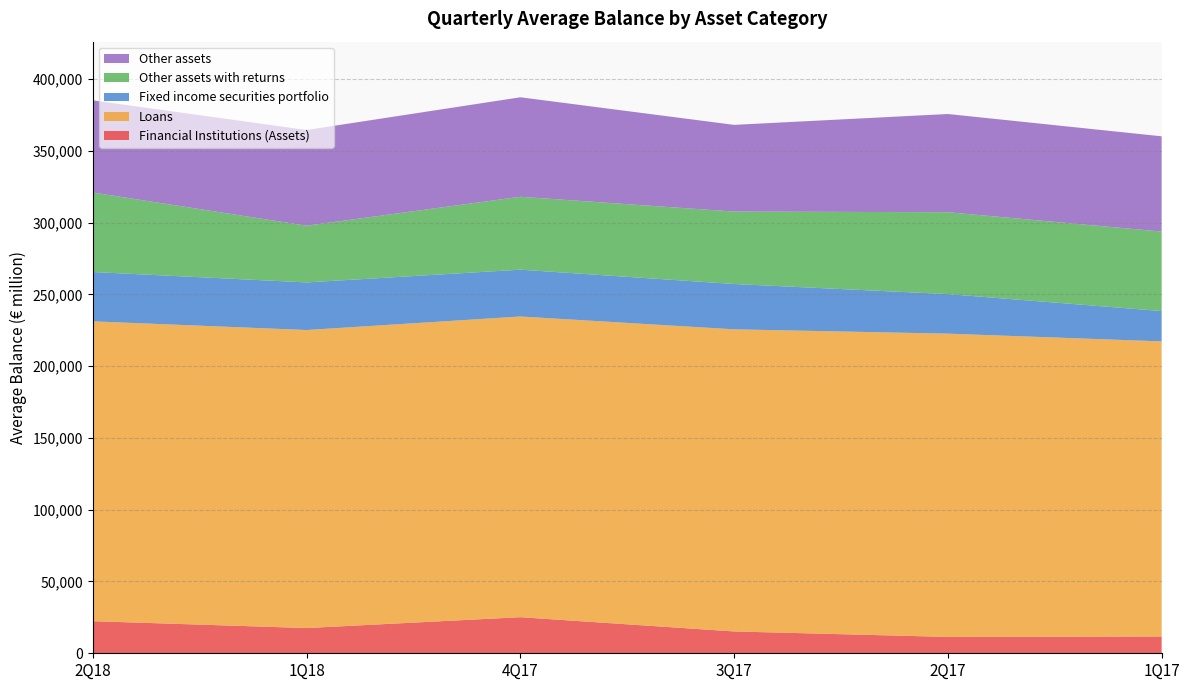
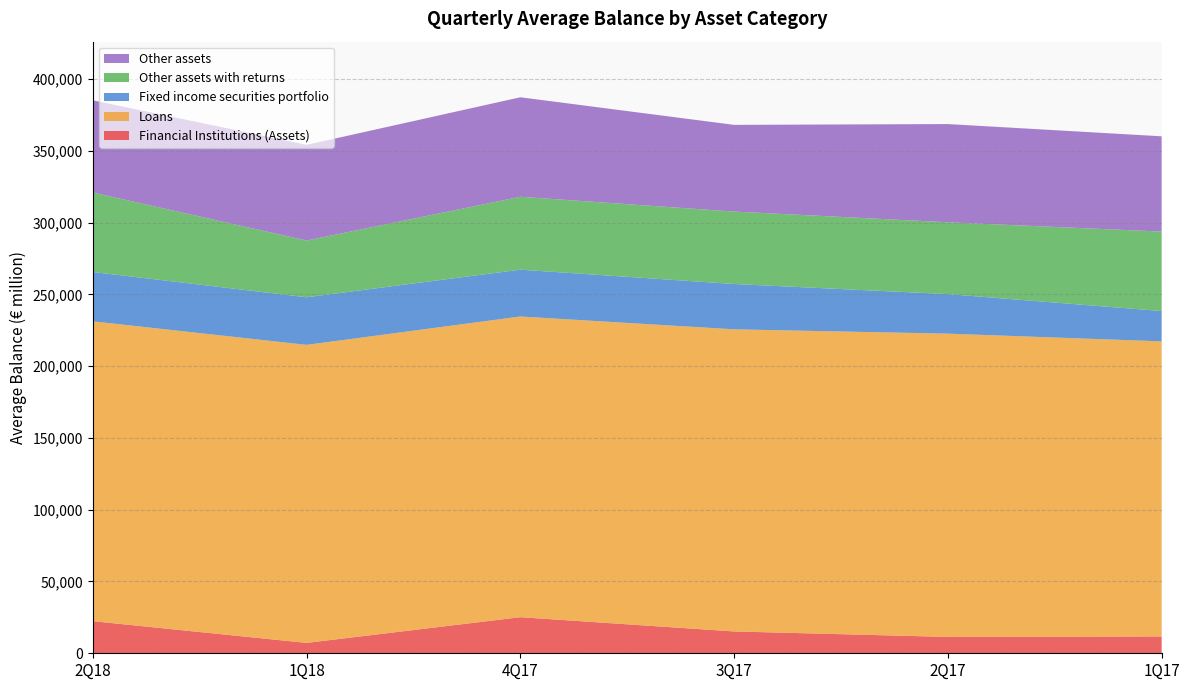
  {
    "Financial Institutions (Assets)": {
      "2Q18": "22,000",
-     "1Q18": "18,000",
+     "1Q18": "7,000",
      "4Q17": "25,000",
      "3Q17": "15,000",
      "2Q17": "11,000",
      "1Q17": "12,000"
    },
    "Loans": {
      "2Q18": "209,000",
      "1Q18": "208,000",
      "4Q17": "209,000",
      "3Q17": "210,000",
      "2Q17": "211,000",
      "1Q17": "206,000"
    },
    "Fixed income securities portfolio": {
      "2Q18": "34,000",
      "1Q18": "33,000",
      "4Q17": "33,000",
      "3Q17": "32,000",
      "2Q17": "28,000",
      "1Q17": "21,000"
    },
    "Other assets with returns": {
      "2Q18": "55,000",
      "1Q18": "40,000",
      "4Q17": "51,000",
      "3Q17": "50,000",
-     "2Q17": "57,000",
+     "2Q17": "50,000",
      "1Q17": "55,000"
    },
    "Other assets": {
      "2Q18": "64,000",
      "4Q17": "69,000",
      "3Q17": "60,000",
      "2Q17": "68,000",
      "1Q17": "66,000"
    }
  }
